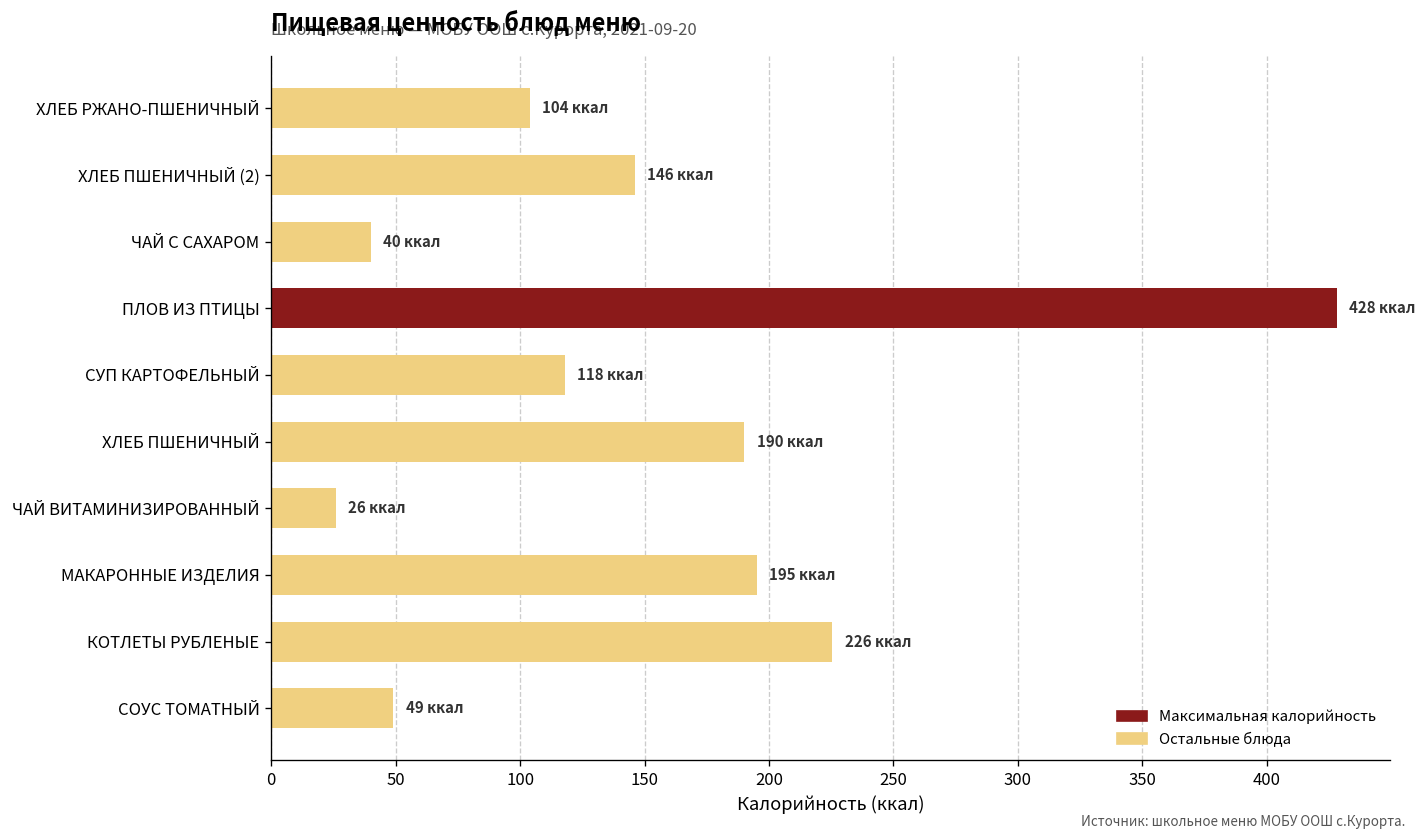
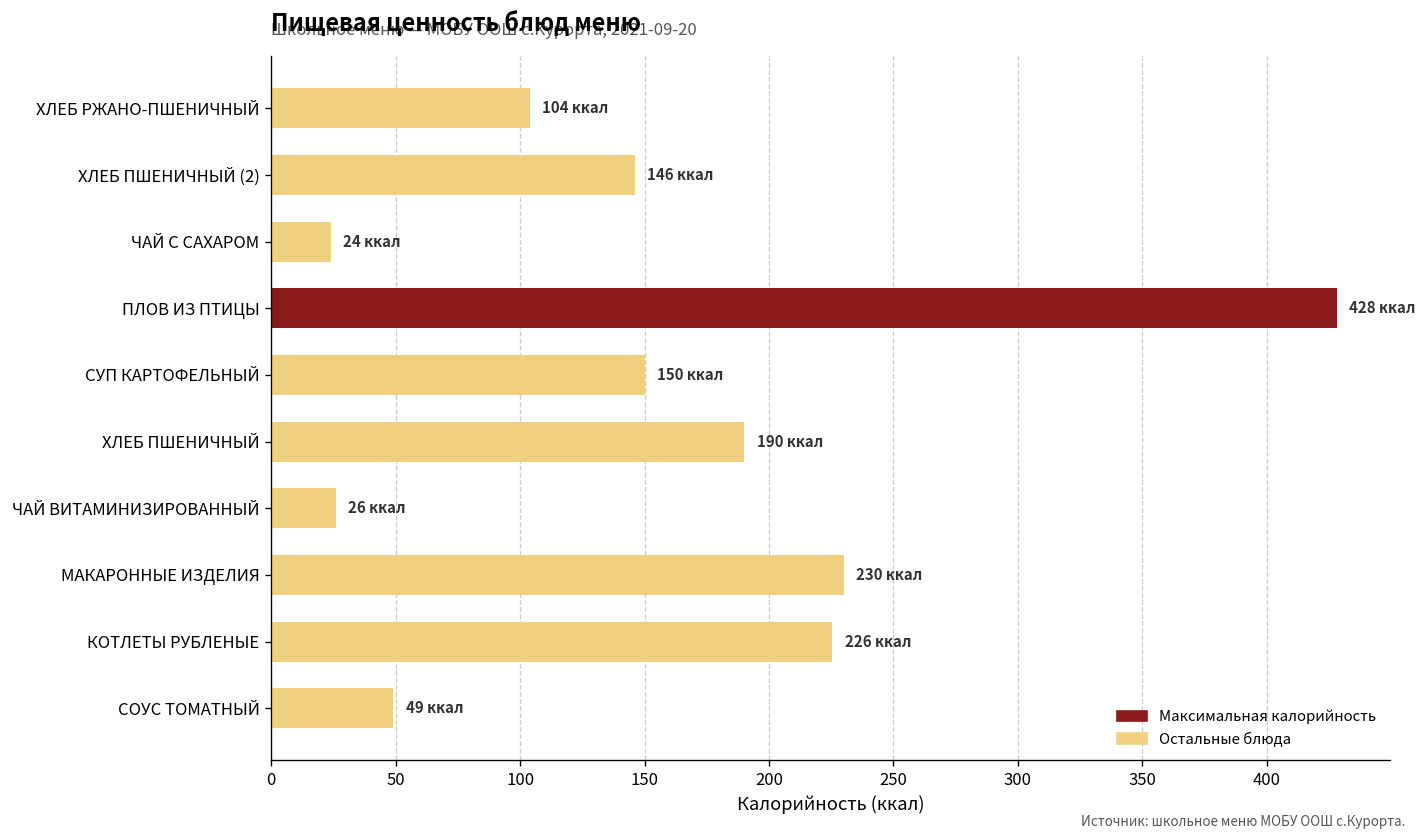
  {
    "ХЛЕБ РЖАНО-ПШЕНИЧНЫЙ": 104,
    "ХЛЕБ ПШЕНИЧНЫЙ (2)": 146,
-   "ЧАЙ С САХАРОМ": 40,
+   "ЧАЙ С САХАРОМ": 24,
    "ПЛОВ ИЗ ПТИЦЫ": 428,
-   "СУП КАРТОФЕЛЬНЫЙ": 118,
+   "СУП КАРТОФЕЛЬНЫЙ": 150,
    "ХЛЕБ ПШЕНИЧНЫЙ": 190,
    "ЧАЙ ВИТАМИНИЗИРОВАННЫЙ": 26,
-   "МАКАРОННЫЕ ИЗДЕЛИЯ": 195,
+   "МАКАРОННЫЕ ИЗДЕЛИЯ": 230,
    "КОТЛЕТЫ РУБЛЕНЫЕ": 226,
    "СОУС ТОМАТНЫЙ": 49
  }
